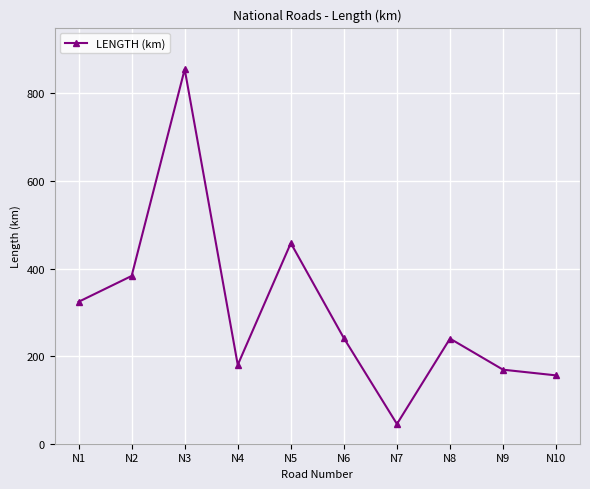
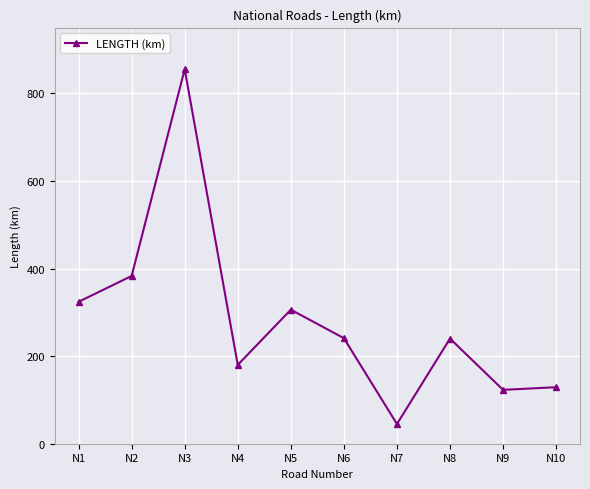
  {
    "N1": 320,
    "N2": 380,
    "N3": 860,
    "N4": 180,
-   "N5": 460,
+   "N5": 310,
    "N6": 240,
    "N7": 50,
    "N8": 240,
-   "N9": 170,
-   "N10": 160
+   "N9": 120,
+   "N10": 130
  }
